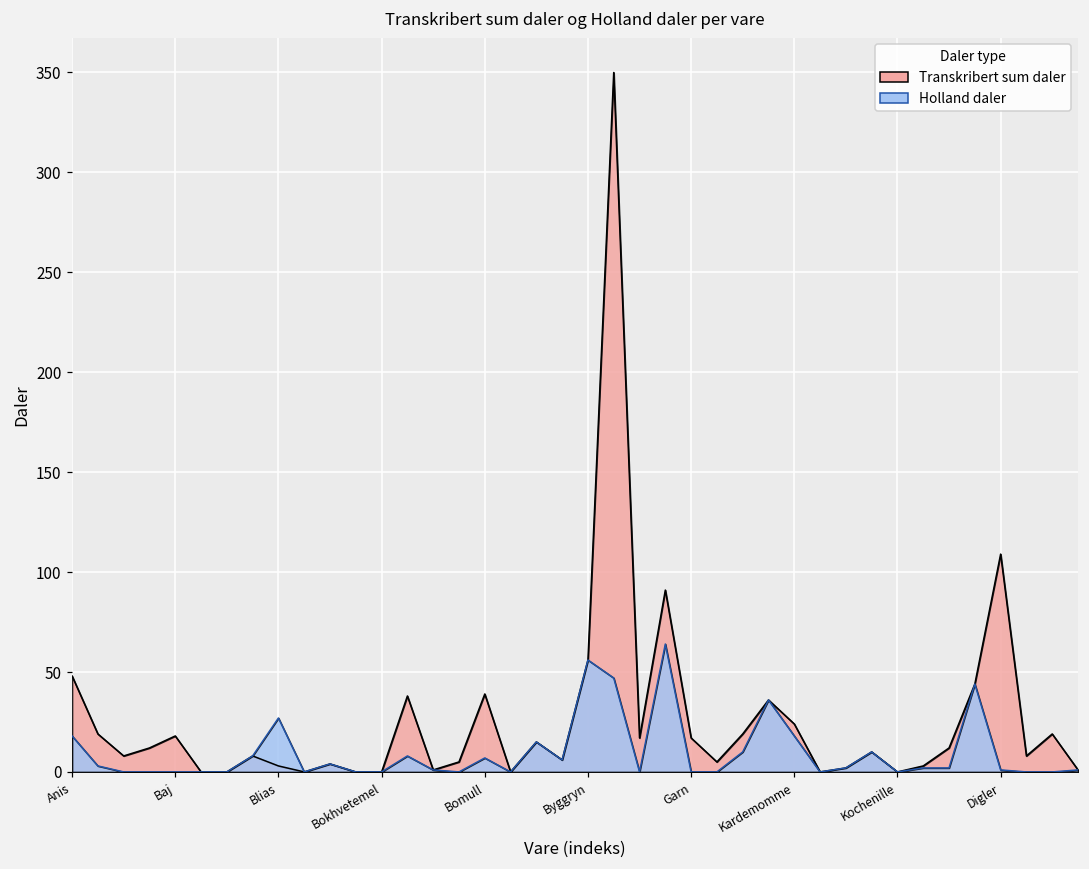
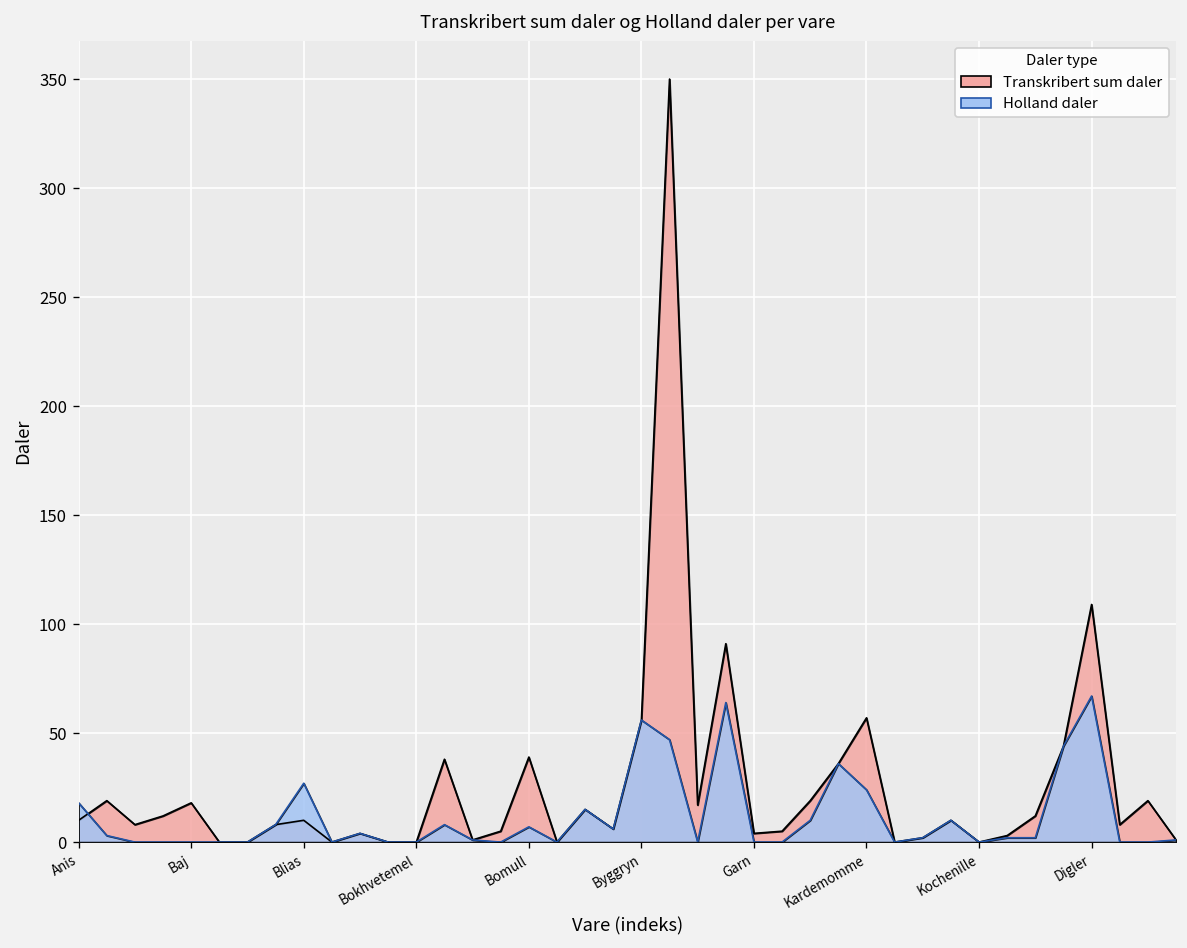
  {
    "Transkribert sum daler": {
-     "Anis": 48,
+     "Anis": 10,
      "Baj": 18,
-     "Blias": 3,
+     "Blias": 10,
      "Bomull": 39,
-     "Garn": 17,
-     "Kardemomme": 24,
+     "Garn": 4,
+     "Kardemomme": 57,
      "Digler": 109
    },
    "Holland daler": {
      "Anis": 18,
      "Baj": 0,
      "Blias": 27,
      "Bomull": 7,
      "Garn": 0,
-     "Kardemomme": 18,
-     "Digler": 1
+     "Kardemomme": 24,
+     "Digler": 67
    }
  }
